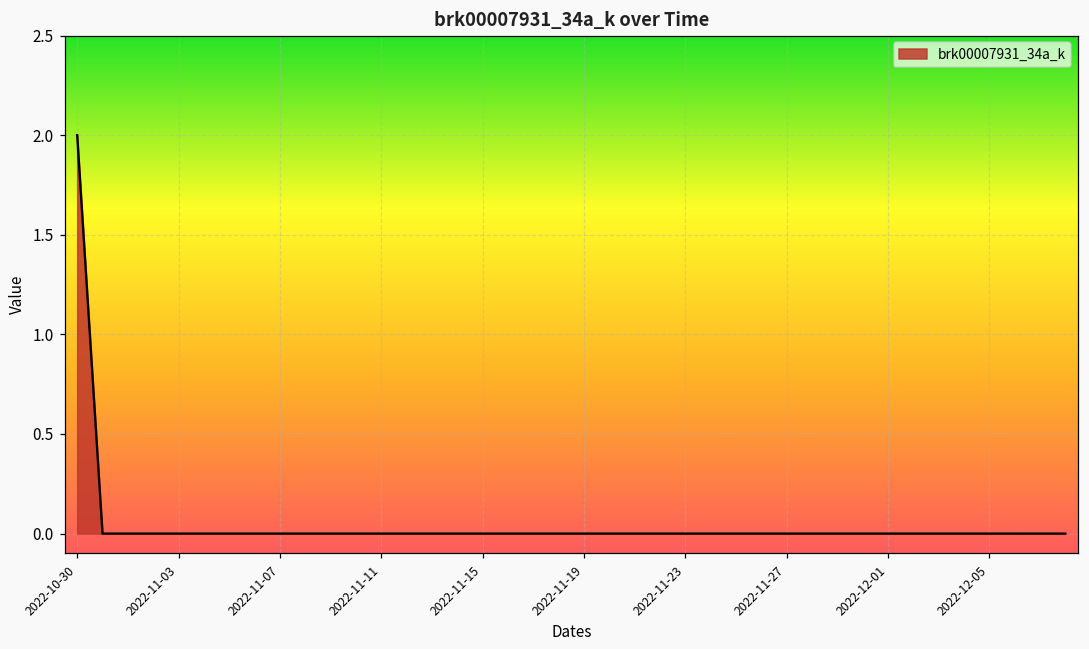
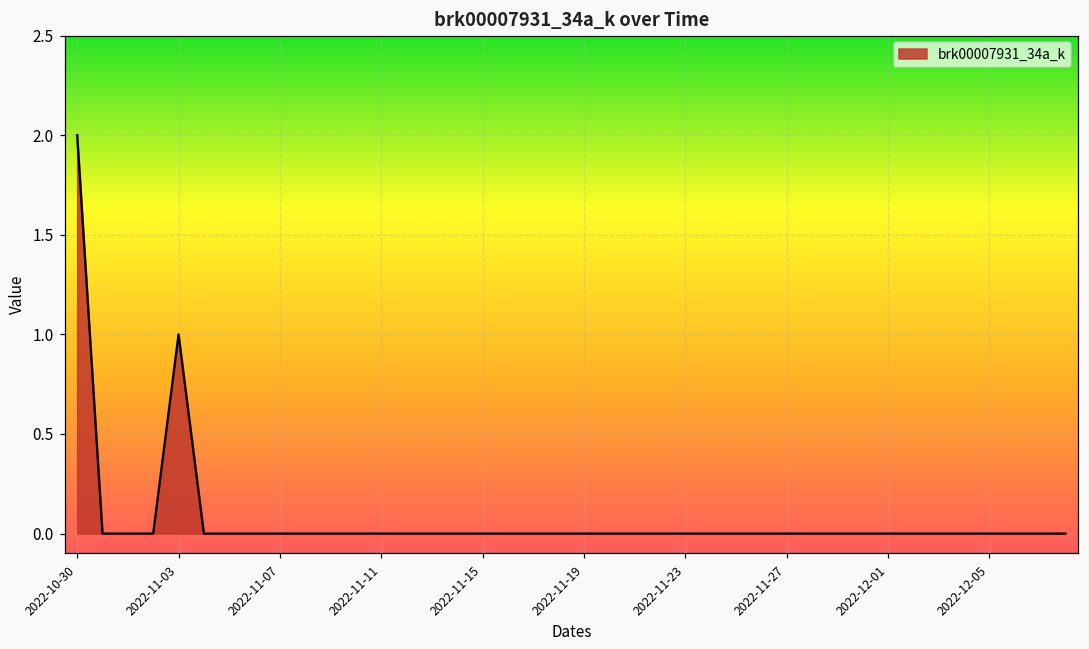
  {
    "2022-10-30": 2,
-   "2022-11-03": 0,
+   "2022-11-03": 1,
    "2022-11-07": 0,
    "2022-11-11": 0,
    "2022-11-15": 0,
    "2022-11-19": 0,
    "2022-11-23": 0,
    "2022-11-27": 0,
    "2022-12-01": 0,
    "2022-12-05": 0
  }
